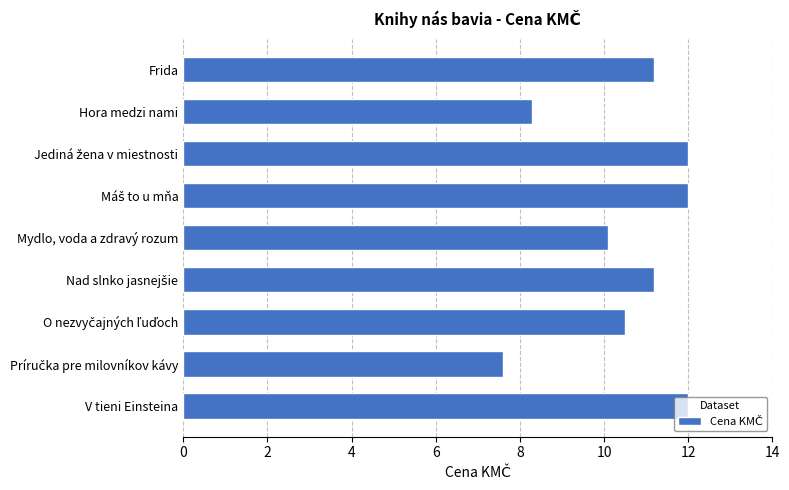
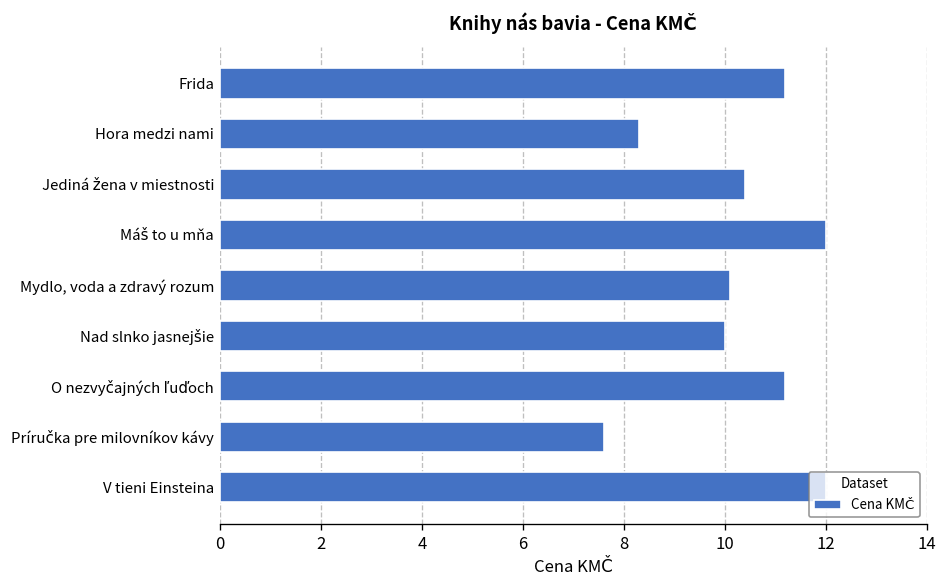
  {
    "Frida": 11.2,
    "Hora medzi nami": 8.3,
-   "Jediná žena v miestnosti": 12.0,
+   "Jediná žena v miestnosti": 10.4,
    "Máš to u mňa": 12.0,
    "Mydlo, voda a zdravý rozum": 10.1,
-   "Nad slnko jasnejšie": 11.2,
-   "O nezvyčajných ľuďoch": 10.5,
+   "Nad slnko jasnejšie": 10.0,
+   "O nezvyčajných ľuďoch": 11.2,
    "Príručka pre milovníkov kávy": 7.6
  }
